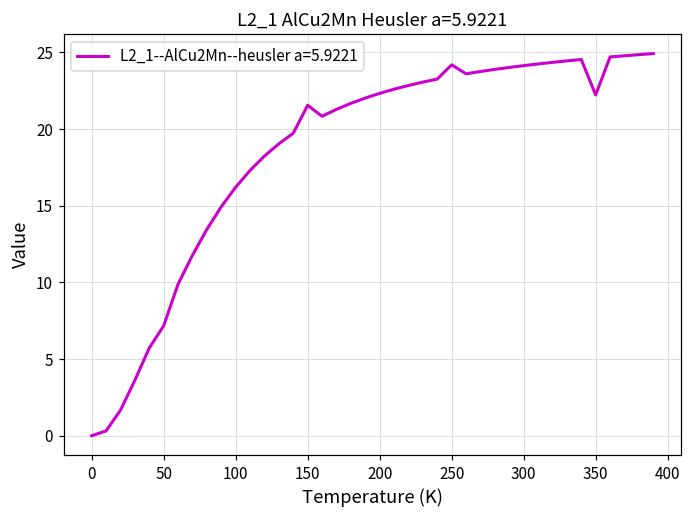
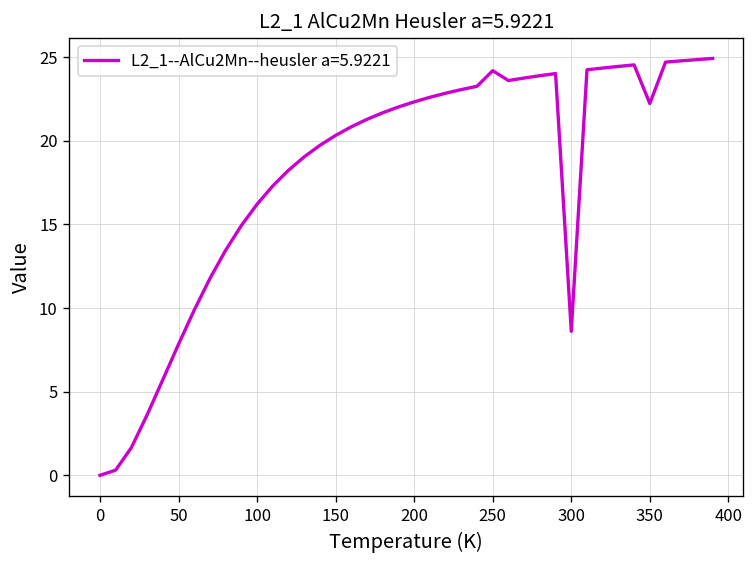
  {
    "0": 0.0,
-   "50": 7.2,
+   "50": 7.8,
    "100": 16.2,
-   "150": 21.6,
+   "150": 20.3,
    "200": 22.3,
    "250": 24.2,
-   "300": 24.1,
+   "300": 8.6,
    "350": 22.2
  }
